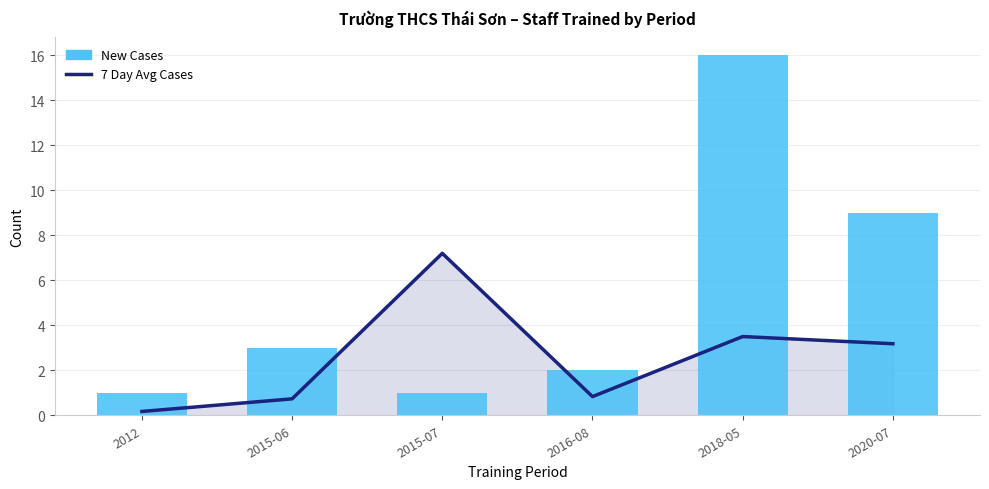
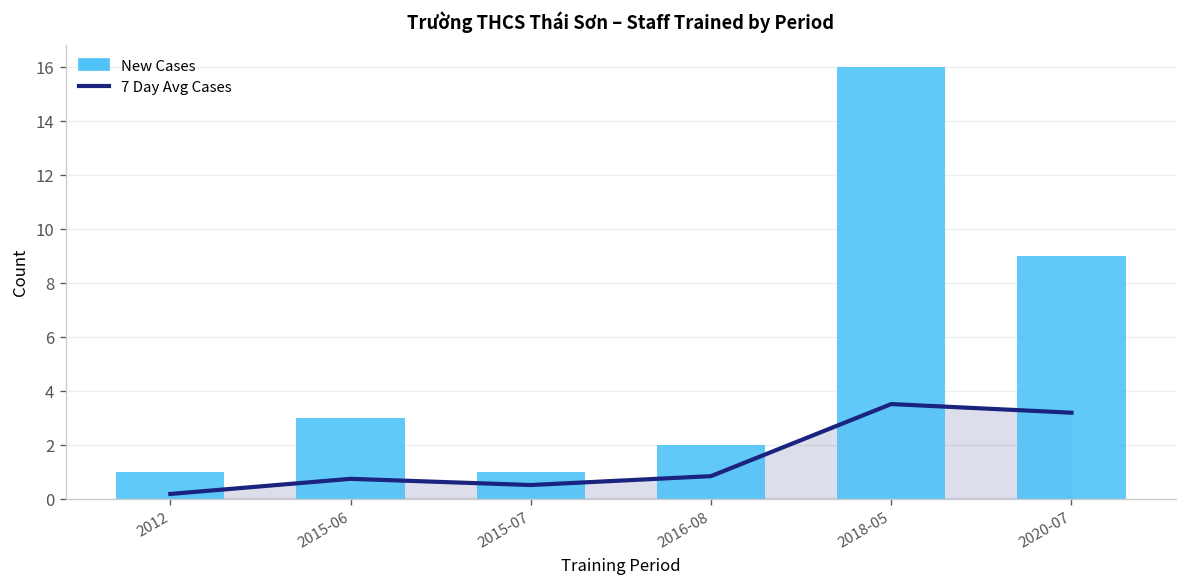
  {
    "7 Day Avg Cases": {
      "2012": 0.2,
      "2015-06": 0.7,
-     "2015-07": 7.2,
+     "2015-07": 0.5,
      "2016-08": 0.8,
      "2018-05": 3.5,
      "2020-07": 3.2
    },
    "New Cases": {
      "2012": 1.0,
      "2015-06": 3.0,
      "2015-07": 1.0,
      "2016-08": 2.0,
      "2018-05": 16.0,
      "2020-07": 9.0
    }
  }
